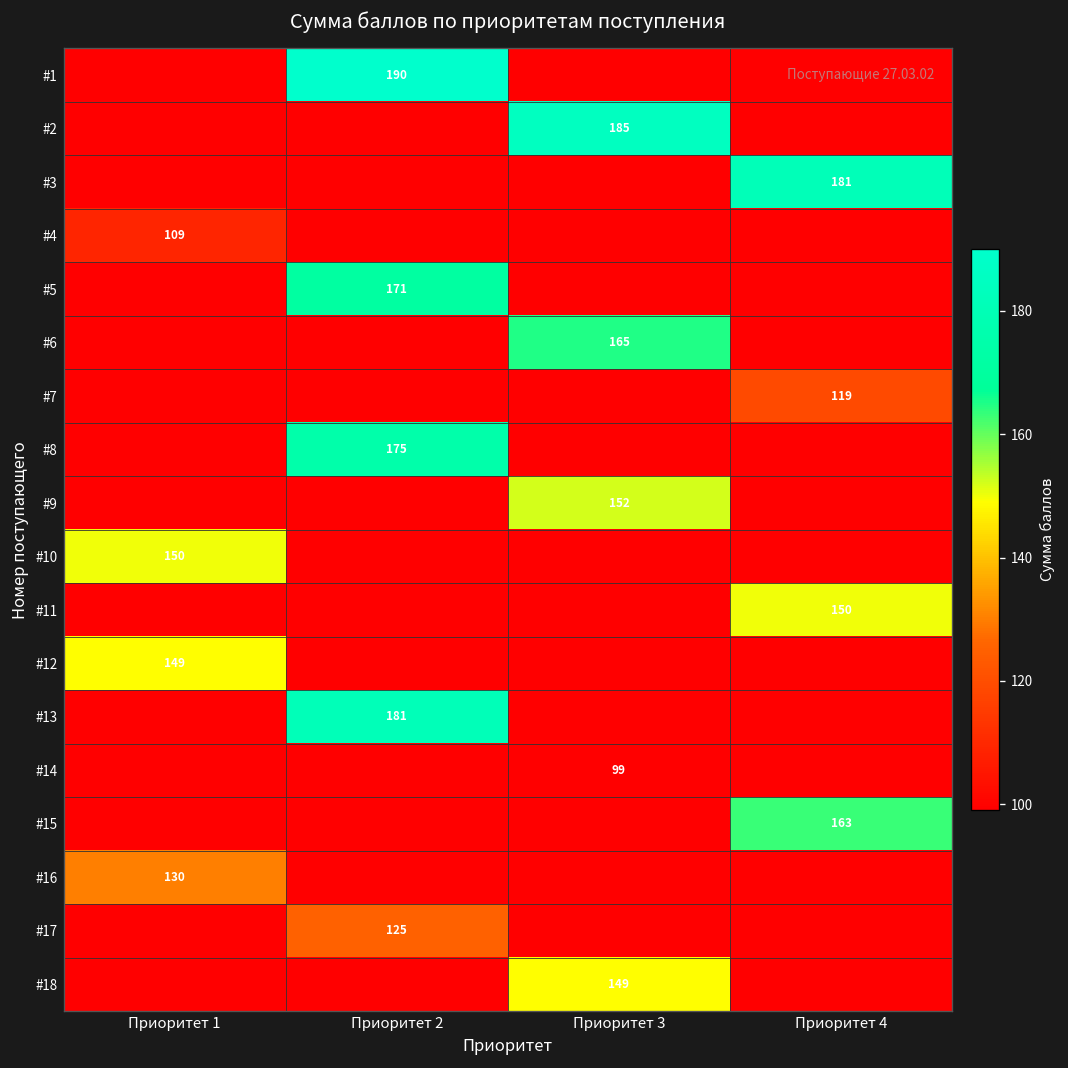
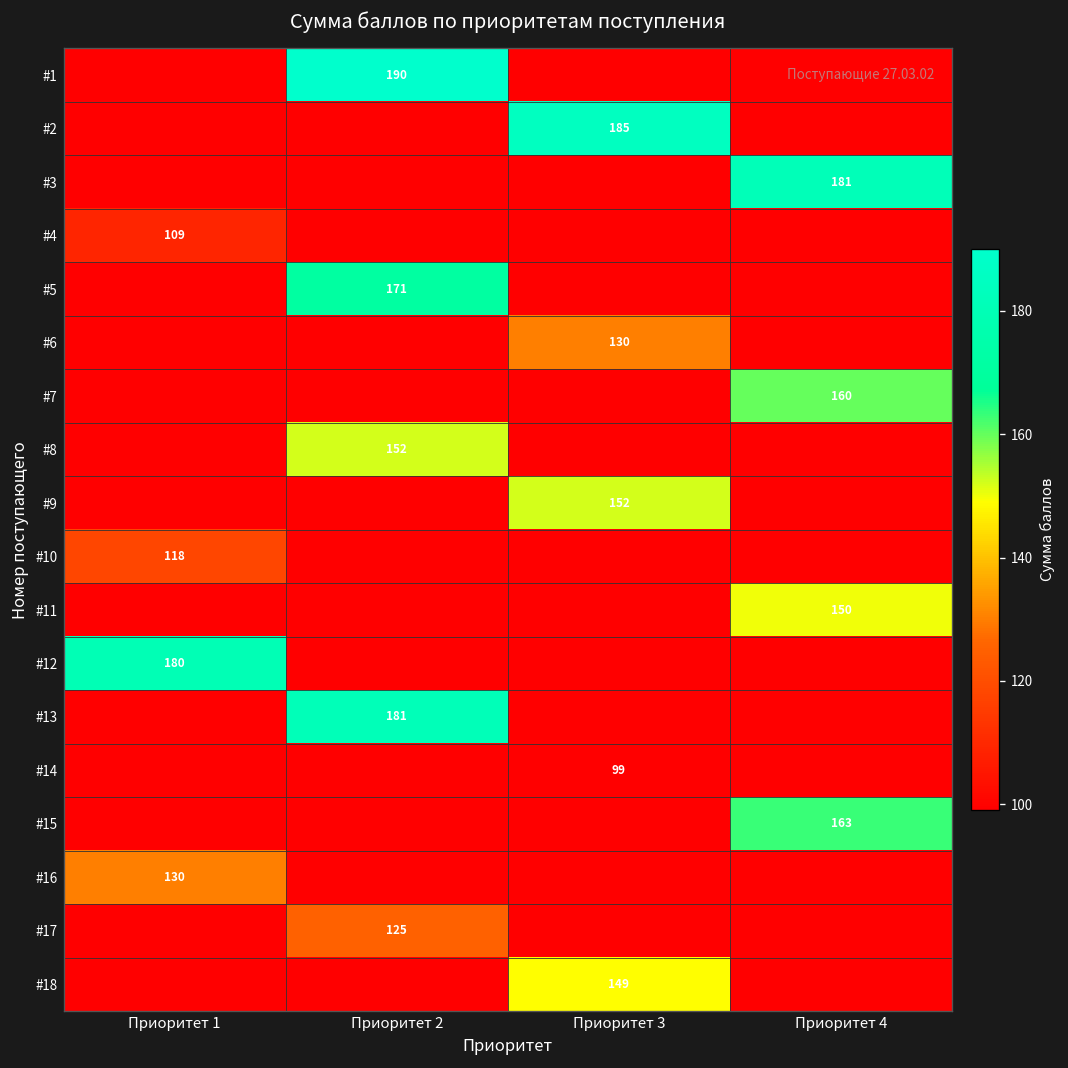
  {
    "#1": {
      "Приоритет 2": 190
    },
    "#2": {
      "Приоритет 3": 185
    },
    "#3": {
      "Приоритет 4": 181
    },
    "#4": {
      "Приоритет 1": 109
    },
    "#5": {
      "Приоритет 2": 171
    },
    "#6": {
-     "Приоритет 3": 165
+     "Приоритет 3": 130
    },
    "#7": {
-     "Приоритет 4": 119
+     "Приоритет 4": 160
    },
    "#8": {
-     "Приоритет 2": 175
+     "Приоритет 2": 152
    },
    "#9": {
      "Приоритет 3": 152
    },
    "#10": {
-     "Приоритет 1": 150
+     "Приоритет 1": 118
    },
    "#11": {
      "Приоритет 4": 150
    },
    "#12": {
-     "Приоритет 1": 149
+     "Приоритет 1": 180
    },
    "#13": {
      "Приоритет 2": 181
    },
    "#14": {
      "Приоритет 3": 99
    },
    "#15": {
      "Приоритет 4": 163
    },
    "#16": {
      "Приоритет 1": 130
    },
    "#17": {
      "Приоритет 2": 125
    },
    "#18": {
      "Приоритет 3": 149
    }
  }
